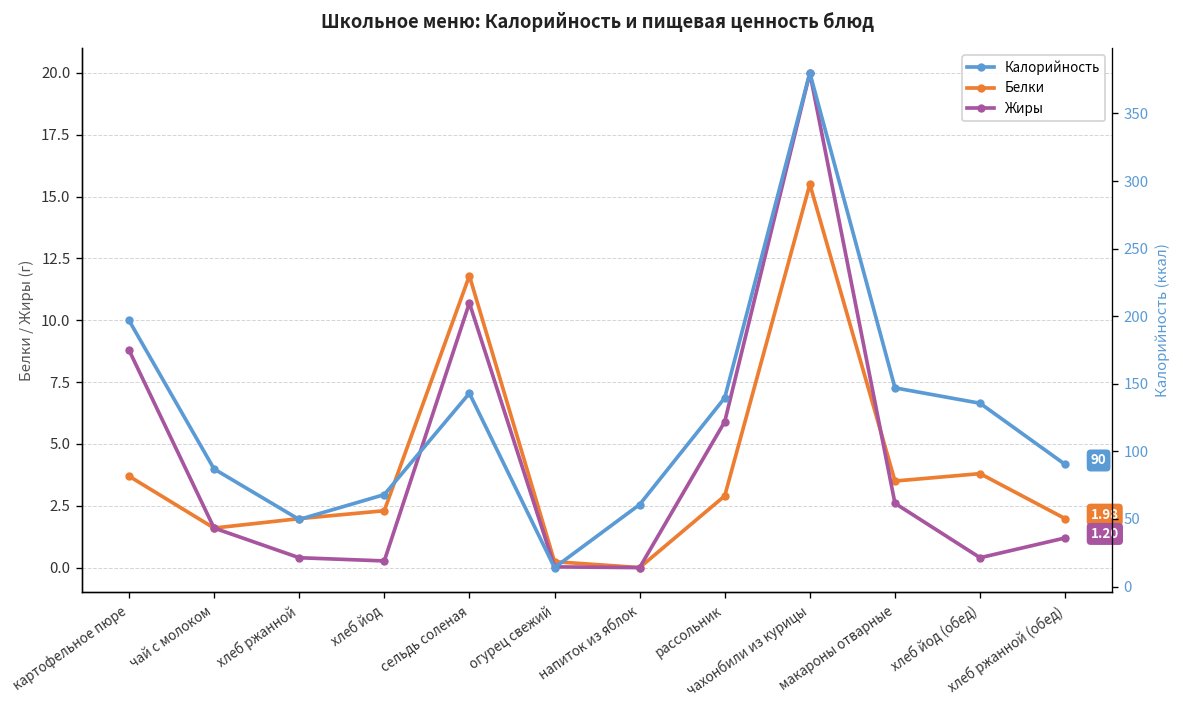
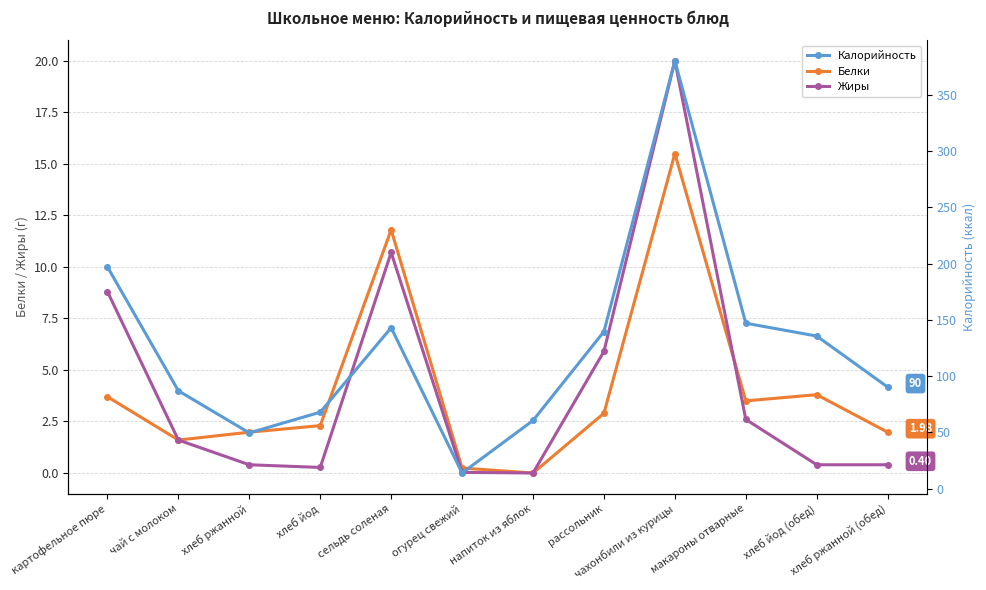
  {
    "Жиры": {
-     "хлеб ржанной (обед)": 1.20
+     "хлеб ржанной (обед)": 0.40
    }
  }
